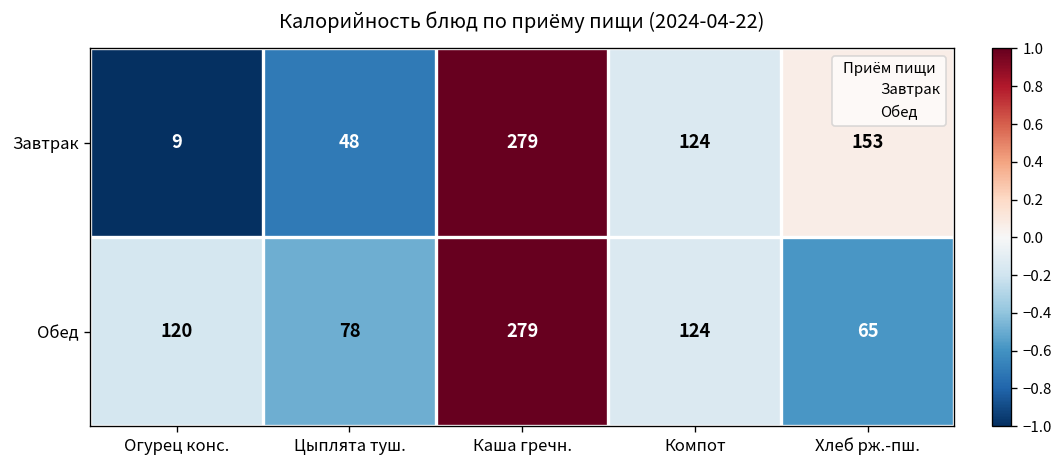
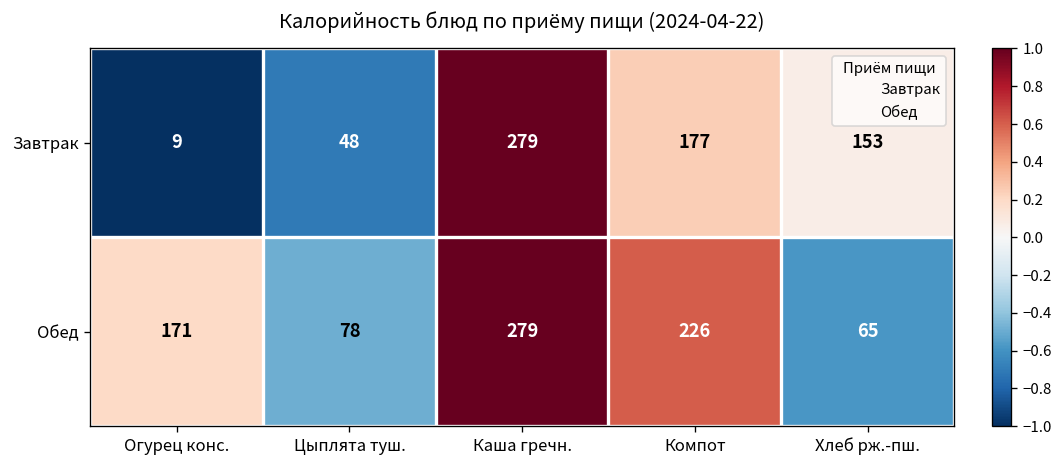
  {
    "Завтрак": {
      "Огурец конс.": 9,
      "Цыплята туш.": 48,
      "Каша гречн.": 279,
-     "Компот": 124,
+     "Компот": 177,
      "Хлеб рж.-пш.": 153
    },
    "Обед": {
-     "Огурец конс.": 120,
+     "Огурец конс.": 171,
      "Цыплята туш.": 78,
      "Каша гречн.": 279,
-     "Компот": 124,
+     "Компот": 226,
      "Хлеб рж.-пш.": 65
    }
  }
